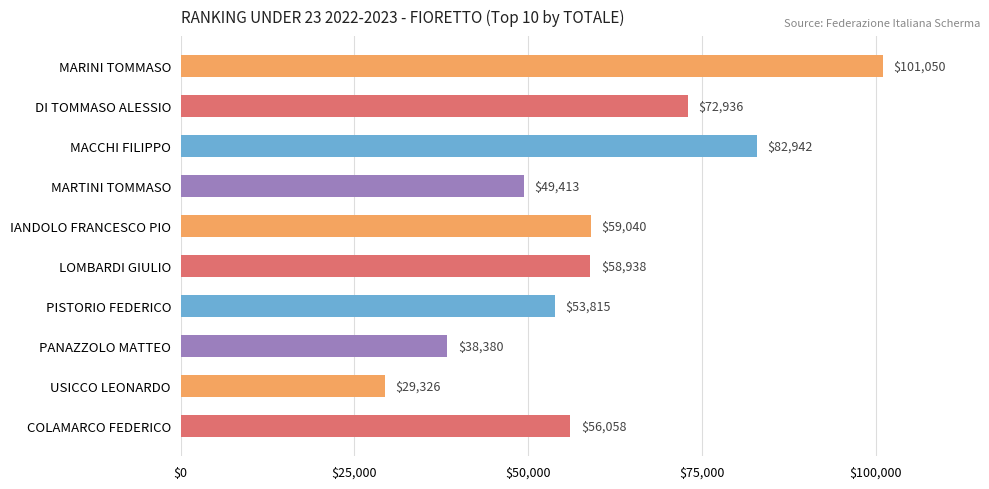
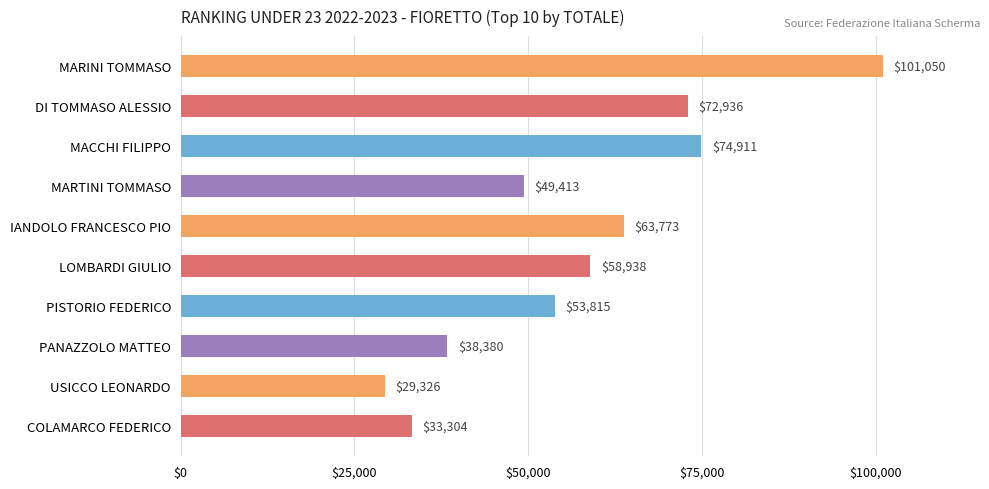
  {
    "MARINI TOMMASO": "$101,050",
    "DI TOMMASO ALESSIO": "$72,936",
-   "MACCHI FILIPPO": "$82,942",
+   "MACCHI FILIPPO": "$74,911",
    "MARTINI TOMMASO": "$49,413",
-   "IANDOLO FRANCESCO PIO": "$59,040",
+   "IANDOLO FRANCESCO PIO": "$63,773",
    "LOMBARDI GIULIO": "$58,938",
    "PISTORIO FEDERICO": "$53,815",
    "PANAZZOLO MATTEO": "$38,380",
    "USICCO LEONARDO": "$29,326",
-   "COLAMARCO FEDERICO": "$56,058"
+   "COLAMARCO FEDERICO": "$33,304"
  }
